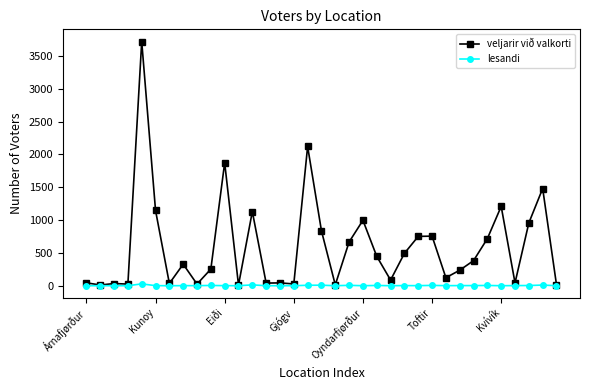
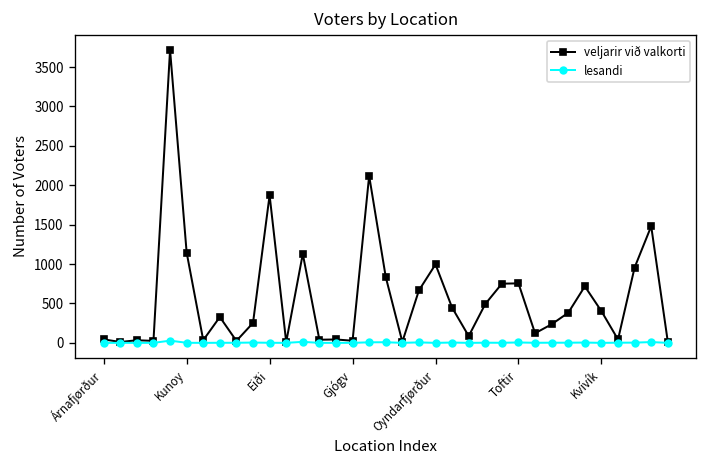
  {
    "veljarir við valkorti": {
      "Árnafjørður": 0,
      "Kunoy": 1100,
      "Eiði": 1900,
      "Oyndarfjørður": 1000,
      "Toftir": 800,
-     "Kvívík": 1200
+     "Kvívík": 400
    },
    "lesandi": {
      "Árnafjørður": 0,
      "Kunoy": 0,
      "Eiði": 0,
      "Oyndarfjørður": 0,
      "Toftir": 0,
      "Kvívík": 0
    }
  }
